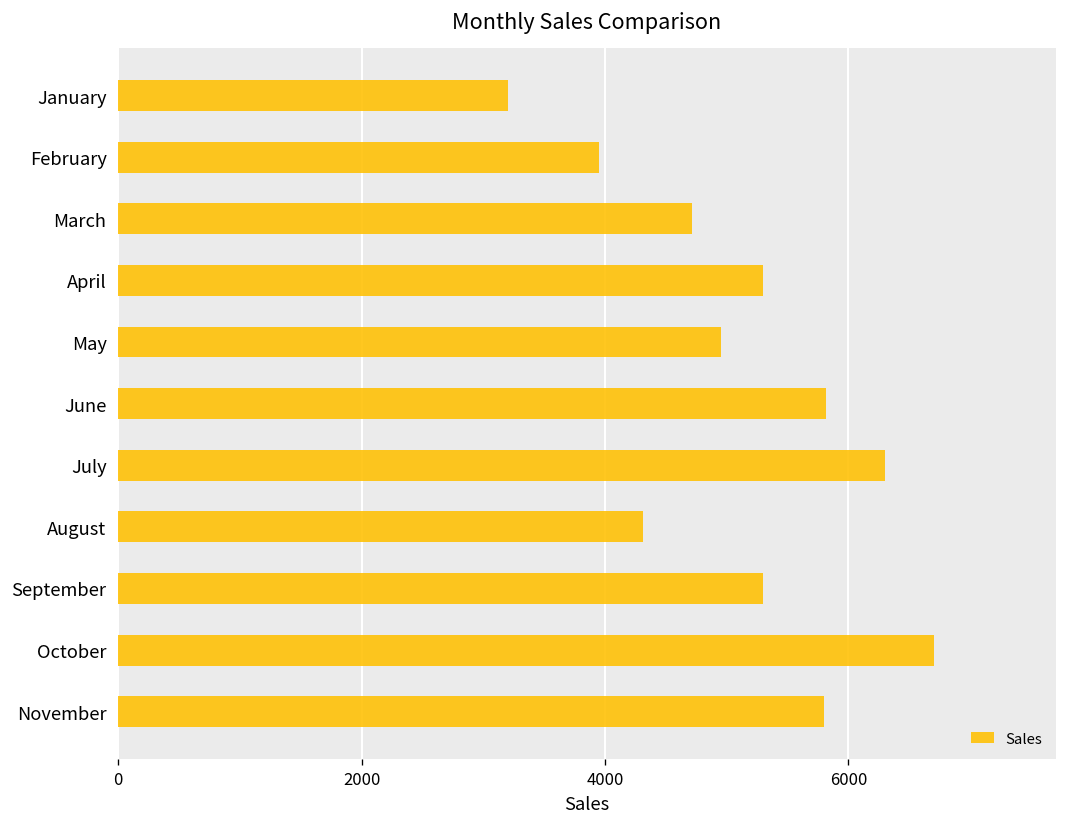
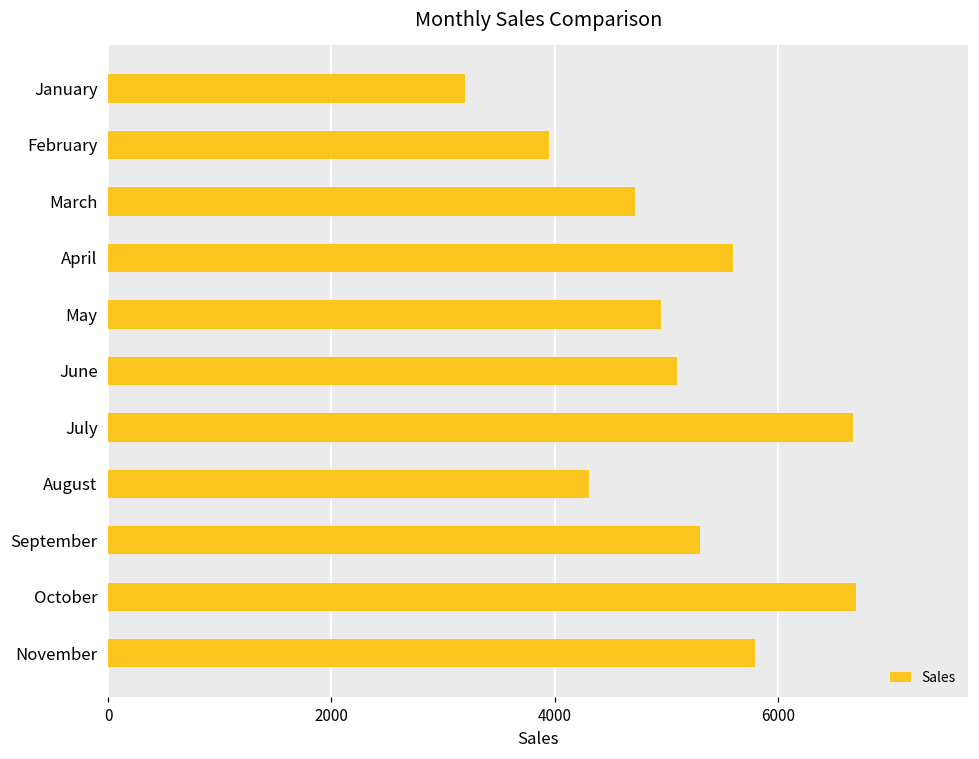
  {
    "January": 3200,
    "February": 3950,
    "March": 4720,
-   "April": 5300,
+   "April": 5600,
    "May": 4950,
-   "June": 5820,
-   "July": 6300,
+   "June": 5100,
+   "July": 6670,
    "August": 4310,
    "September": 5300,
    "October": 6700,
    "November": 5800
  }
